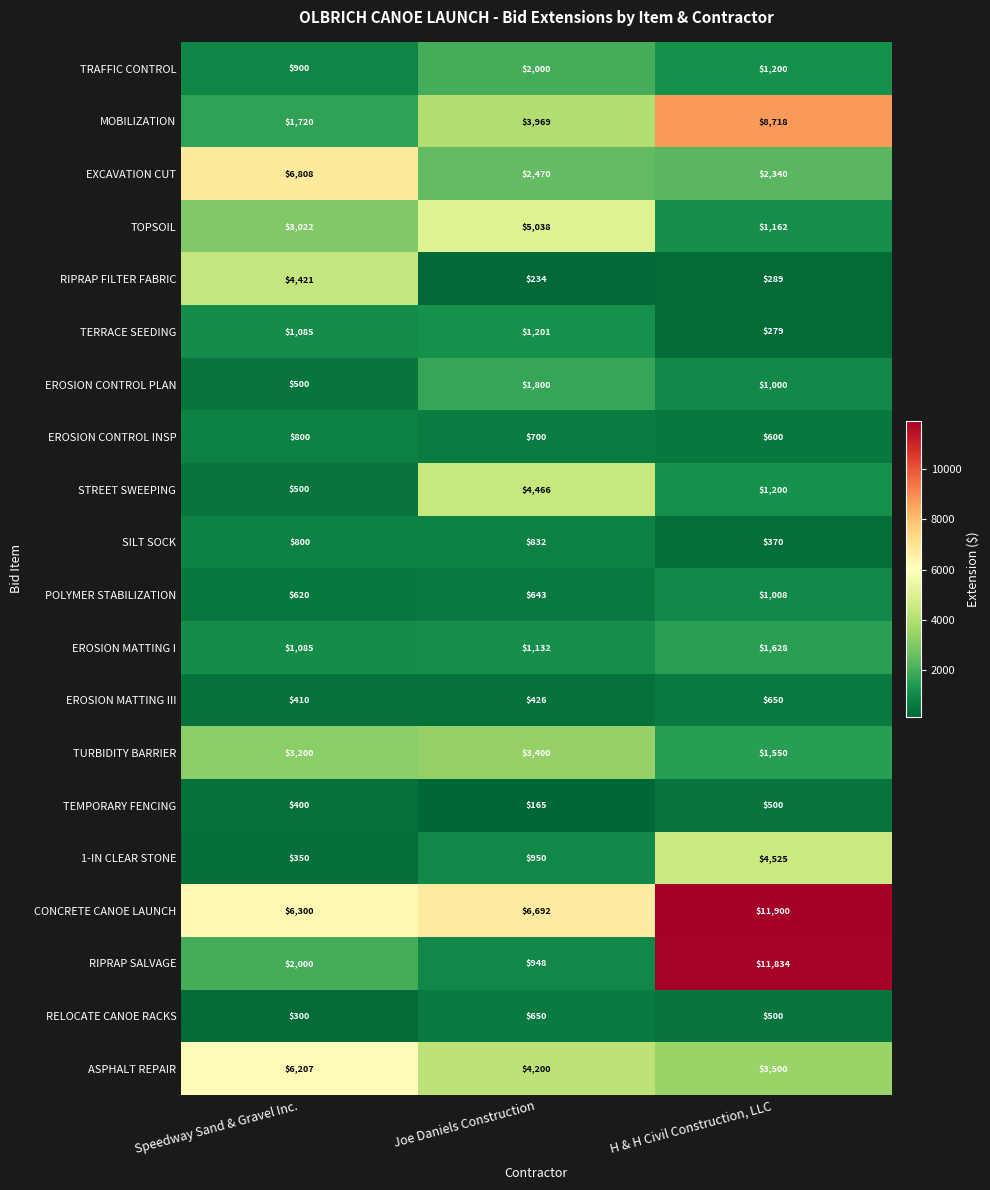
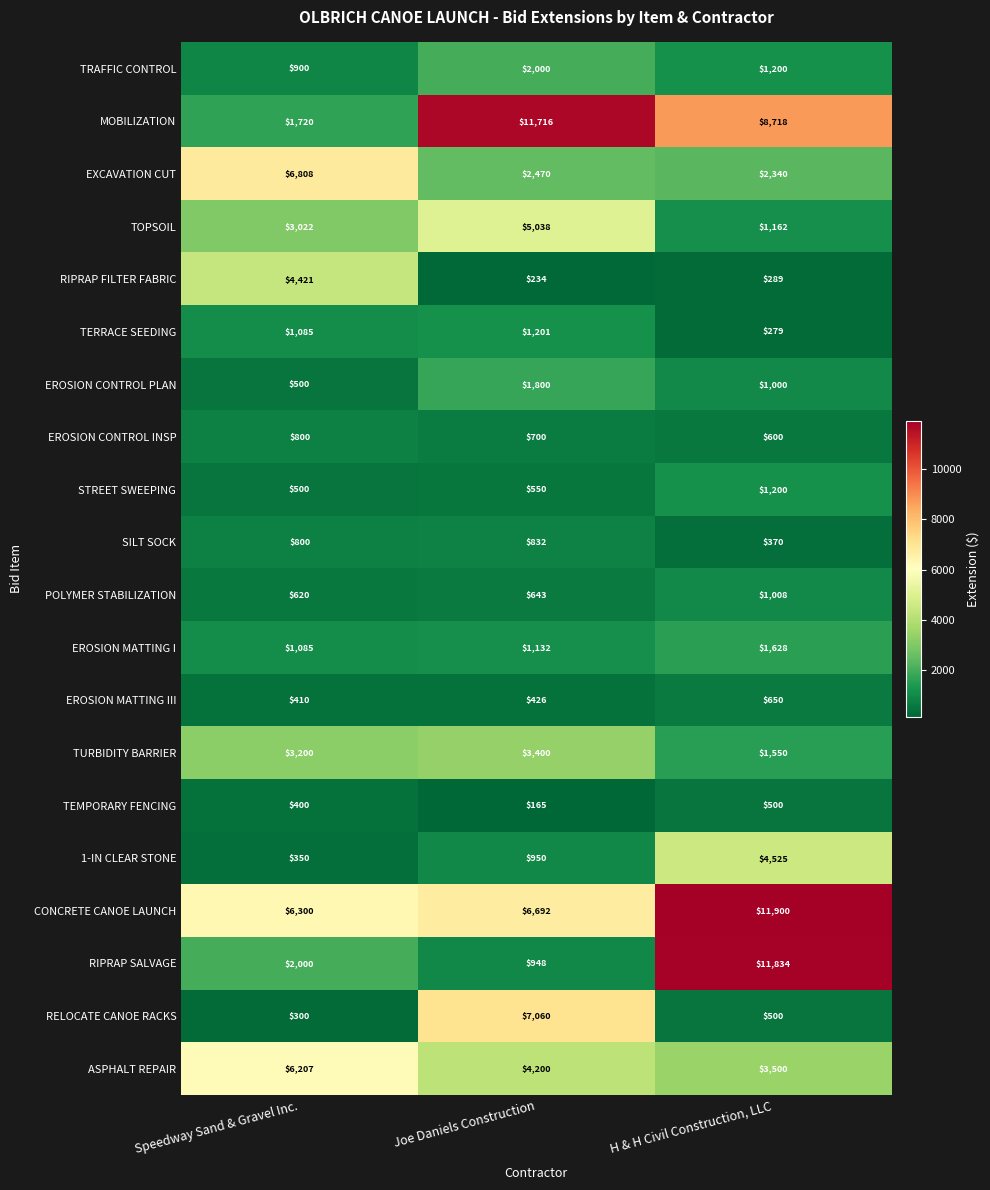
  {
    "TRAFFIC CONTROL": {
      "Speedway Sand & Gravel Inc.": "$900",
      "Joe Daniels Construction": "$2,000",
      "H & H Civil Construction, LLC": "$1,200"
    },
    "MOBILIZATION": {
      "Speedway Sand & Gravel Inc.": "$1,720",
-     "Joe Daniels Construction": "$3,969",
+     "Joe Daniels Construction": "$11,716",
      "H & H Civil Construction, LLC": "$8,718"
    },
    "EXCAVATION CUT": {
      "Speedway Sand & Gravel Inc.": "$6,808",
      "Joe Daniels Construction": "$2,470",
      "H & H Civil Construction, LLC": "$2,340"
    },
    "TOPSOIL": {
      "Speedway Sand & Gravel Inc.": "$3,022",
      "Joe Daniels Construction": "$5,038",
      "H & H Civil Construction, LLC": "$1,162"
    },
    "RIPRAP FILTER FABRIC": {
      "Speedway Sand & Gravel Inc.": "$4,421",
      "Joe Daniels Construction": "$234",
      "H & H Civil Construction, LLC": "$289"
    },
    "TERRACE SEEDING": {
      "Speedway Sand & Gravel Inc.": "$1,085",
      "Joe Daniels Construction": "$1,201",
      "H & H Civil Construction, LLC": "$279"
    },
    "EROSION CONTROL PLAN": {
      "Speedway Sand & Gravel Inc.": "$500",
      "Joe Daniels Construction": "$1,800",
      "H & H Civil Construction, LLC": "$1,000"
    },
    "EROSION CONTROL INSP": {
      "Speedway Sand & Gravel Inc.": "$800",
      "Joe Daniels Construction": "$700",
      "H & H Civil Construction, LLC": "$600"
    },
    "STREET SWEEPING": {
      "Speedway Sand & Gravel Inc.": "$500",
-     "Joe Daniels Construction": "$4,466",
+     "Joe Daniels Construction": "$550",
      "H & H Civil Construction, LLC": "$1,200"
    },
    "SILT SOCK": {
      "Speedway Sand & Gravel Inc.": "$800",
      "Joe Daniels Construction": "$832",
      "H & H Civil Construction, LLC": "$370"
    },
    "POLYMER STABILIZATION": {
      "Speedway Sand & Gravel Inc.": "$620",
      "Joe Daniels Construction": "$643",
      "H & H Civil Construction, LLC": "$1,008"
    },
    "EROSION MATTING I": {
      "Speedway Sand & Gravel Inc.": "$1,085",
      "Joe Daniels Construction": "$1,132",
      "H & H Civil Construction, LLC": "$1,628"
    },
    "EROSION MATTING III": {
      "Speedway Sand & Gravel Inc.": "$410",
      "Joe Daniels Construction": "$426",
      "H & H Civil Construction, LLC": "$650"
    },
    "TURBIDITY BARRIER": {
      "Speedway Sand & Gravel Inc.": "$3,200",
      "Joe Daniels Construction": "$3,400",
      "H & H Civil Construction, LLC": "$1,550"
    },
    "TEMPORARY FENCING": {
      "Speedway Sand & Gravel Inc.": "$400",
      "Joe Daniels Construction": "$165",
      "H & H Civil Construction, LLC": "$500"
    },
    "1-IN CLEAR STONE": {
      "Speedway Sand & Gravel Inc.": "$350",
      "Joe Daniels Construction": "$950",
      "H & H Civil Construction, LLC": "$4,525"
    },
    "CONCRETE CANOE LAUNCH": {
      "Speedway Sand & Gravel Inc.": "$6,300",
      "Joe Daniels Construction": "$6,692",
      "H & H Civil Construction, LLC": "$11,900"
    },
    "RIPRAP SALVAGE": {
      "Speedway Sand & Gravel Inc.": "$2,000",
      "Joe Daniels Construction": "$948",
      "H & H Civil Construction, LLC": "$11,834"
    },
    "RELOCATE CANOE RACKS": {
      "Speedway Sand & Gravel Inc.": "$300",
-     "Joe Daniels Construction": "$650",
+     "Joe Daniels Construction": "$7,060",
      "H & H Civil Construction, LLC": "$500"
    },
    "ASPHALT REPAIR": {
      "Speedway Sand & Gravel Inc.": "$6,207",
      "Joe Daniels Construction": "$4,200",
      "H & H Civil Construction, LLC": "$3,500"
    }
  }
